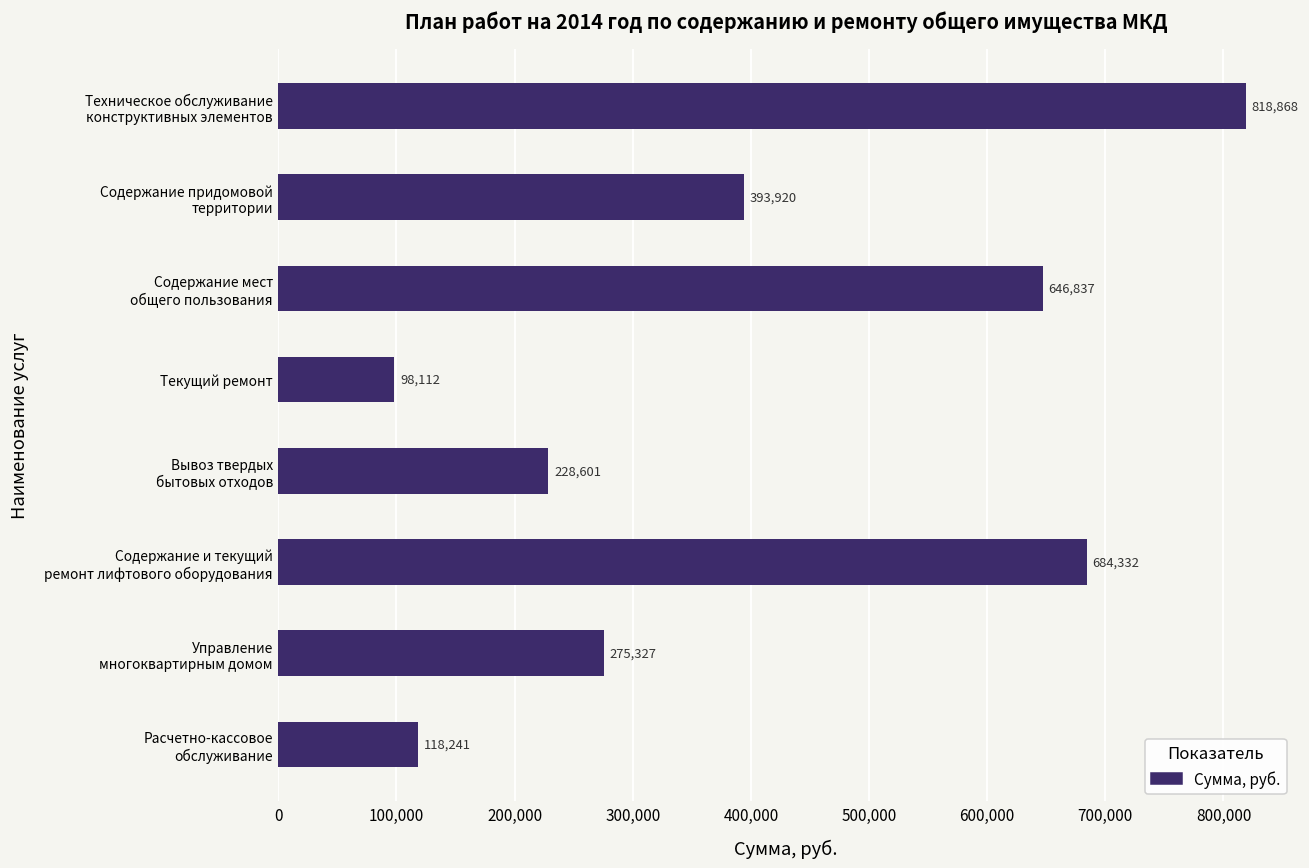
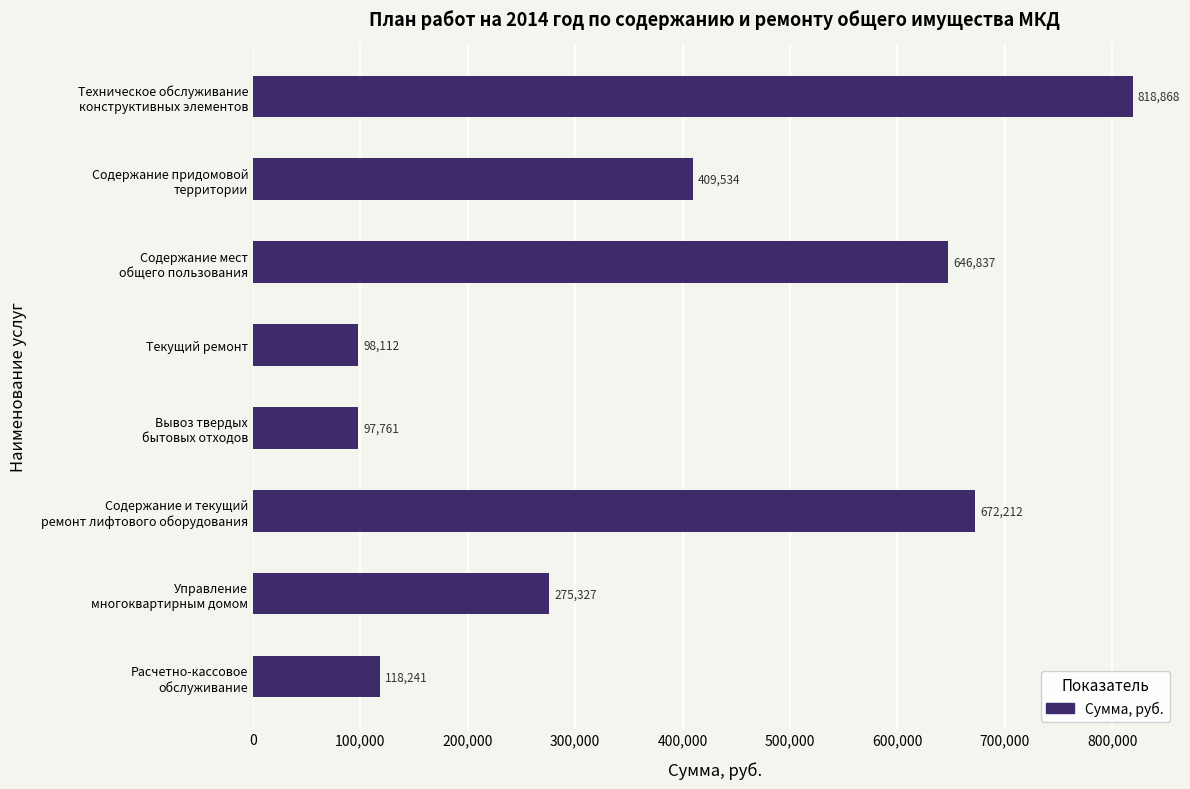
  {
    "Техническое обслуживание конструктивных элементов": "818,868",
-   "Содержание придомовой территории": "393,920",
+   "Содержание придомовой территории": "409,534",
    "Содержание мест общего пользования": "646,837",
    "Текущий ремонт": "98,112",
-   "Вывоз твердых бытовых отходов": "228,601",
-   "Содержание и текущий ремонт лифтового оборудования": "684,332",
+   "Вывоз твердых бытовых отходов": "97,761",
+   "Содержание и текущий ремонт лифтового оборудования": "672,212",
    "Управление многоквартирным домом": "275,327",
    "Расчетно-кассовое обслуживание": "118,241"
  }
